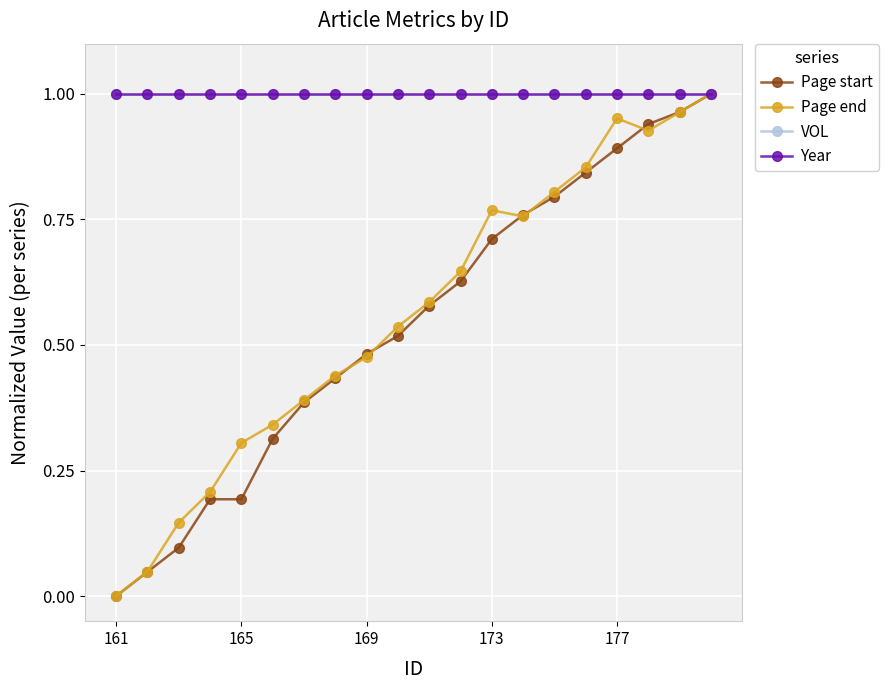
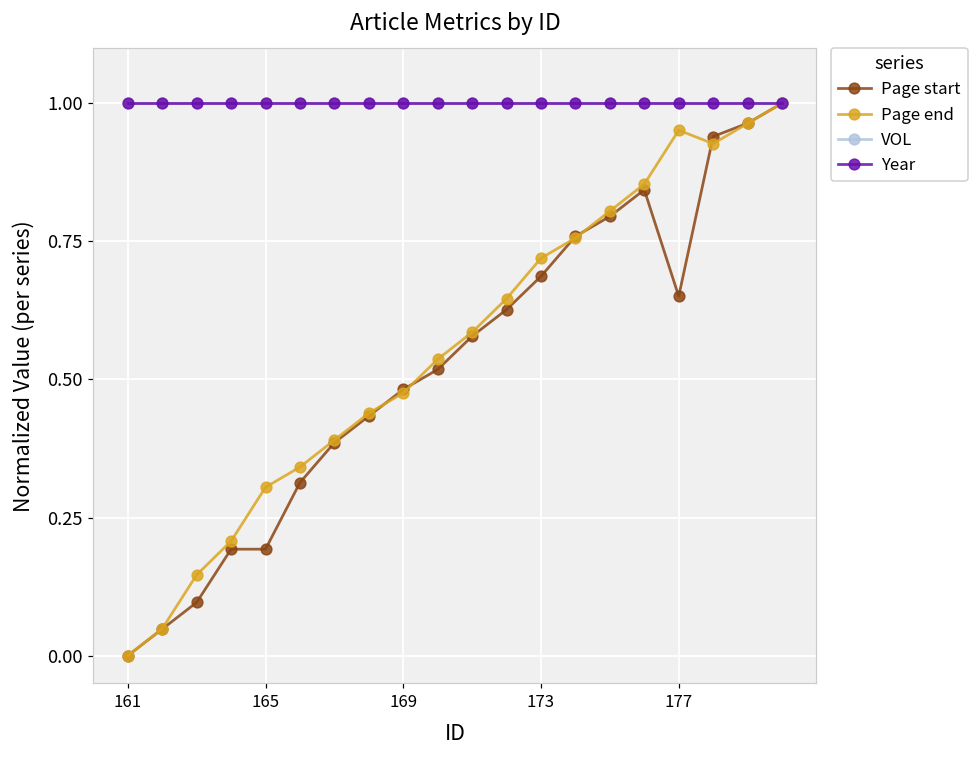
  {
    "Page start": {
      "165": 0.19,
      "169": 0.48,
-     "173": 0.71,
-     "177": 0.89
+     "173": 0.69,
+     "177": 0.65
    },
    "Page end": {
      "165": 0.30,
      "169": 0.48,
-     "173": 0.77,
+     "173": 0.72,
      "177": 0.95
    },
    "Year": {
      "161": 1.00,
      "165": 1.00,
      "169": 1.00,
      "173": 1.00,
      "177": 1.00
    }
  }
